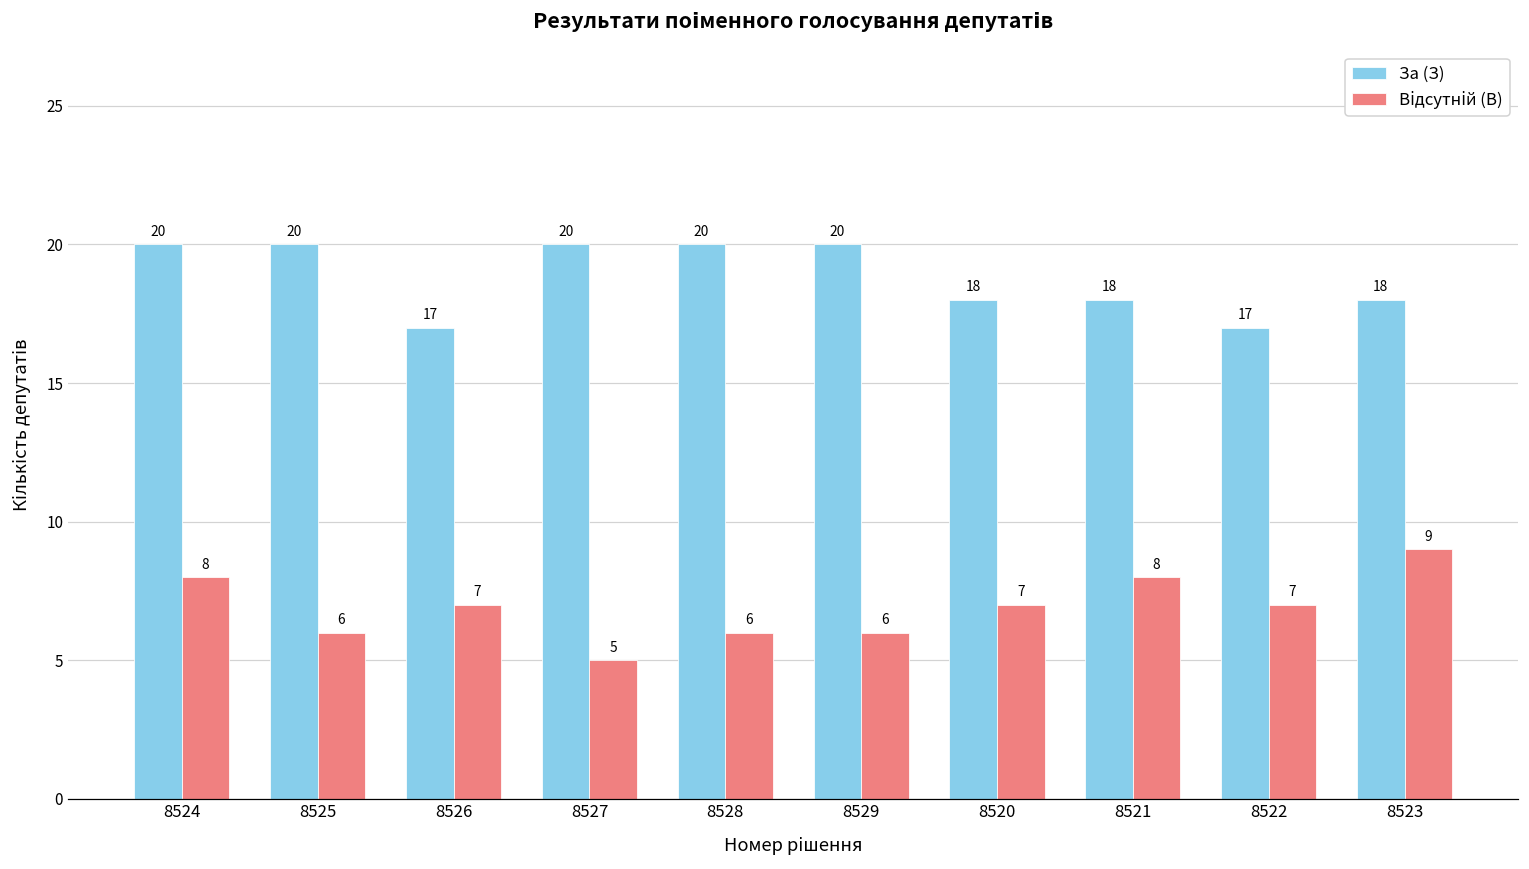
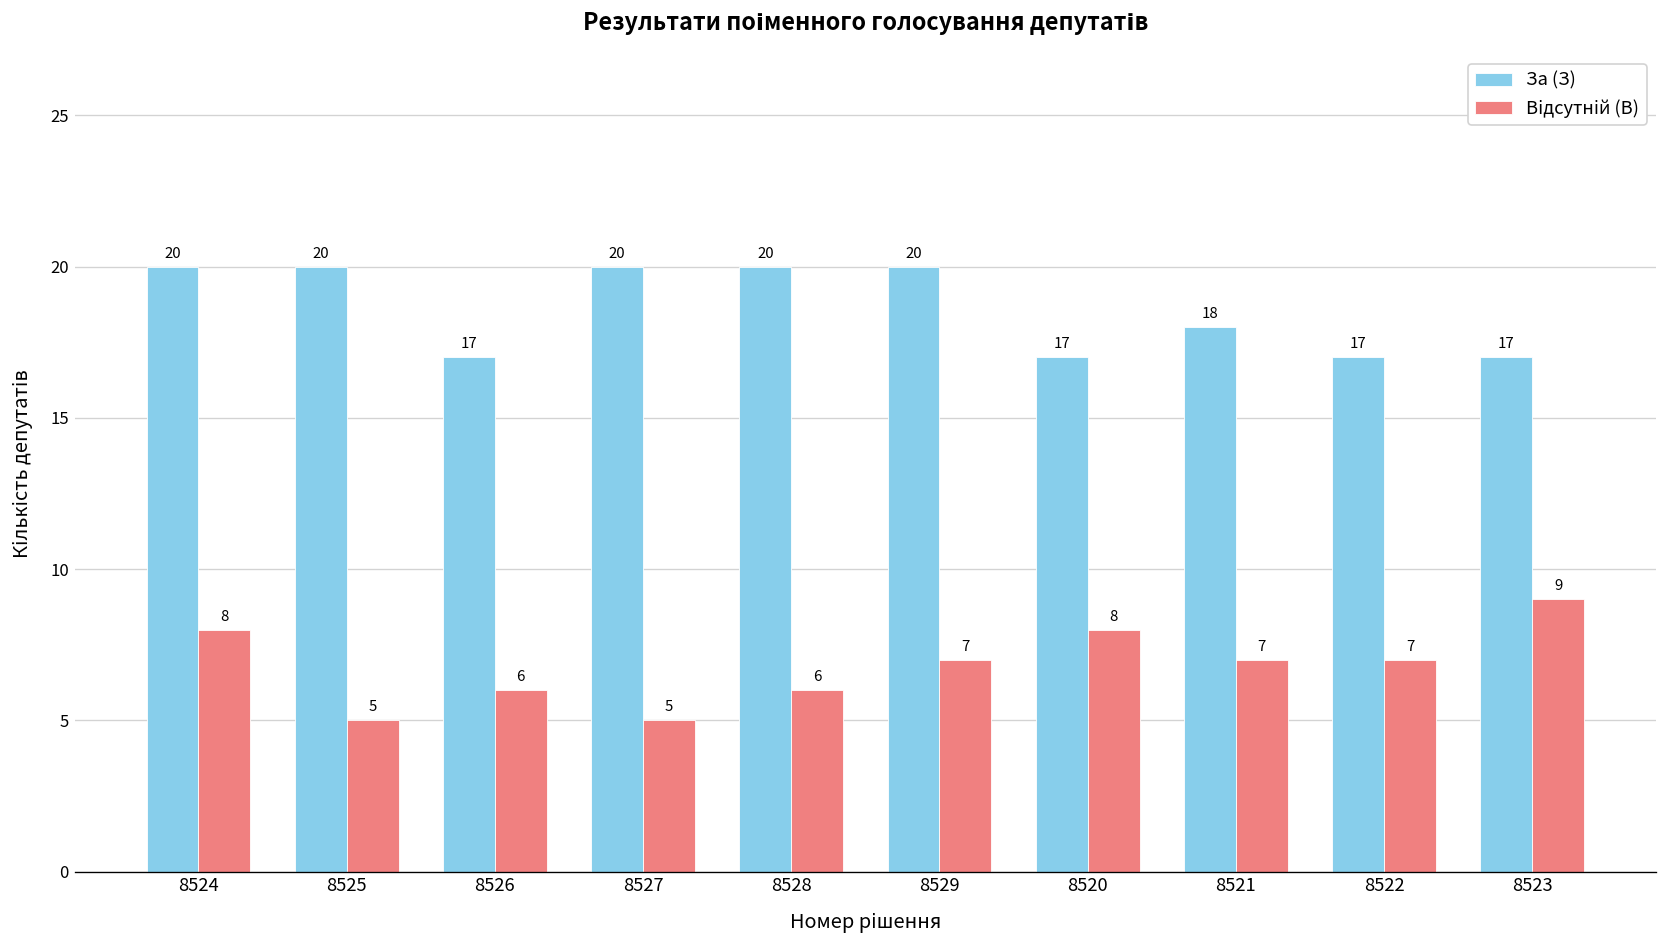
  {
    "За (З)": {
      "8524": 20,
      "8525": 20,
      "8526": 17,
      "8527": 20,
      "8528": 20,
      "8529": 20,
-     "8520": 18,
+     "8520": 17,
      "8521": 18,
      "8522": 17,
-     "8523": 18
+     "8523": 17
    },
    "Відсутній (В)": {
      "8524": 8,
-     "8525": 6,
-     "8526": 7,
+     "8525": 5,
+     "8526": 6,
      "8527": 5,
      "8528": 6,
-     "8529": 6,
-     "8520": 7,
-     "8521": 8,
+     "8529": 7,
+     "8520": 8,
+     "8521": 7,
      "8522": 7,
      "8523": 9
    }
  }
